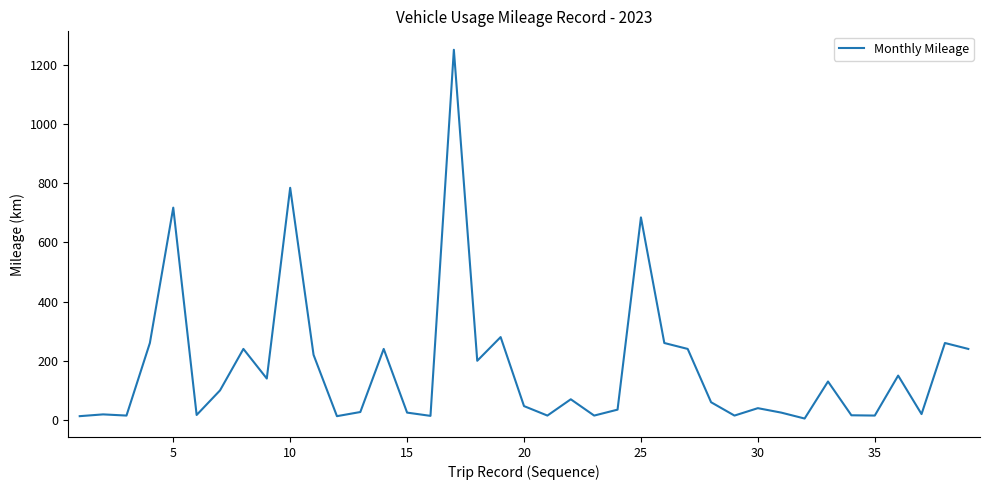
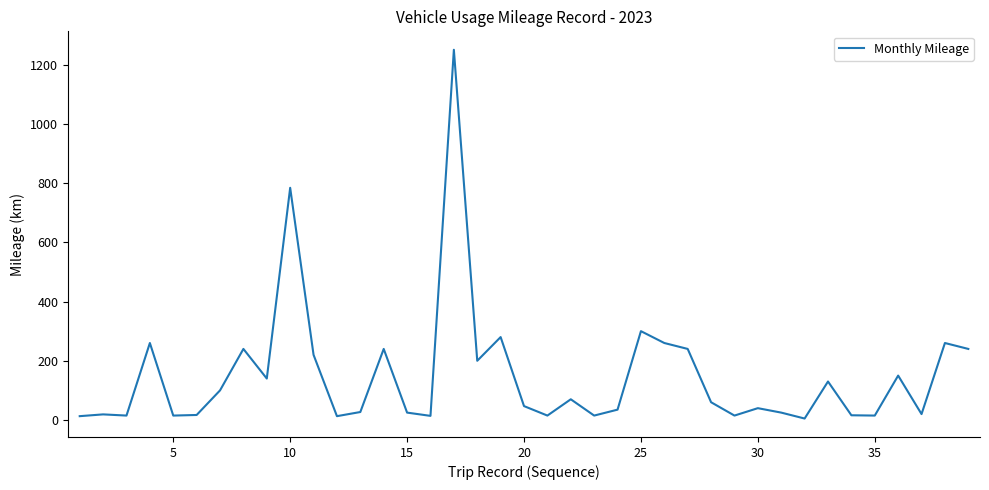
  {
-   "5": 720,
+   "5": 20,
    "10": 780,
    "15": 30,
    "20": 50,
-   "25": 680,
+   "25": 300,
    "30": 40,
    "35": 20
  }
